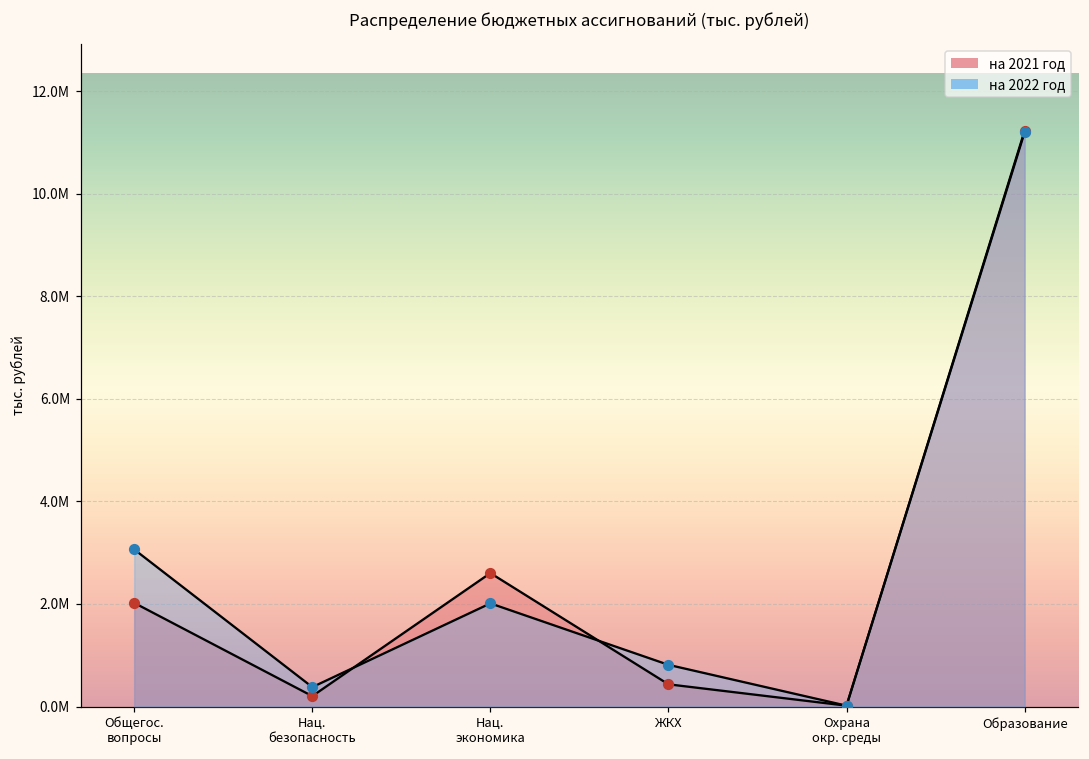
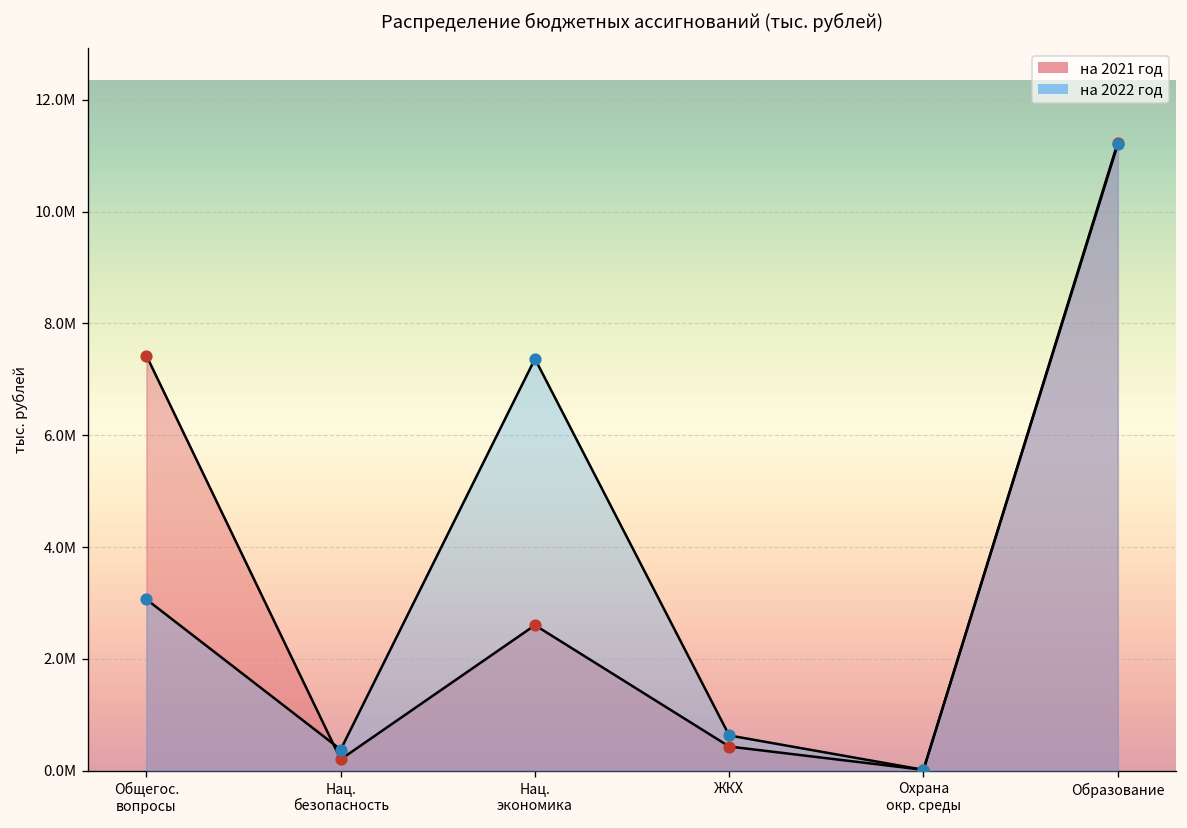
  {
    "на 2021 год": {
-     "Общегос. вопросы": 2000000,
+     "Общегос. вопросы": 7400000,
      "Нац. безопасность": 200000,
      "Нац. экономика": 2600000,
      "ЖКХ": 400000
    },
    "на 2022 год": {
      "Общегос. вопросы": 3100000,
      "Нац. безопасность": 400000,
-     "Нац. экономика": 2000000,
-     "ЖКХ": 800000
+     "Нац. экономика": 7400000,
+     "ЖКХ": 600000
    }
  }
